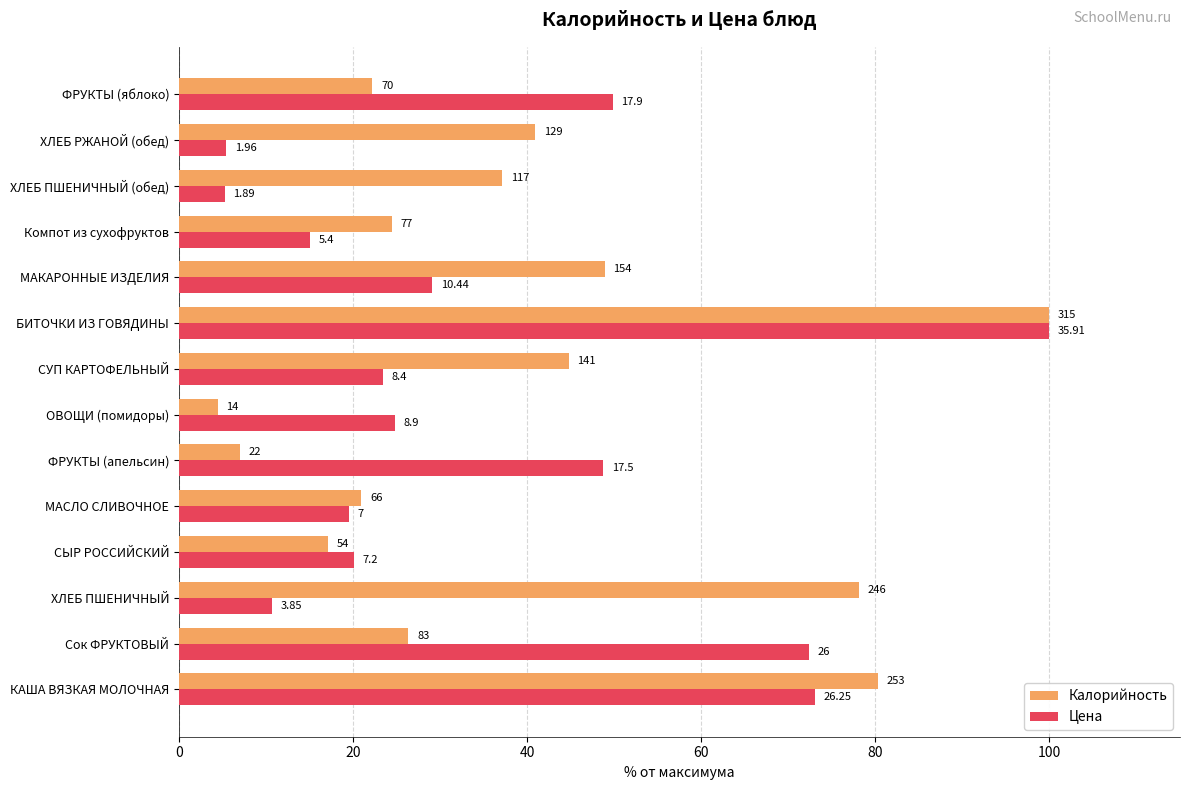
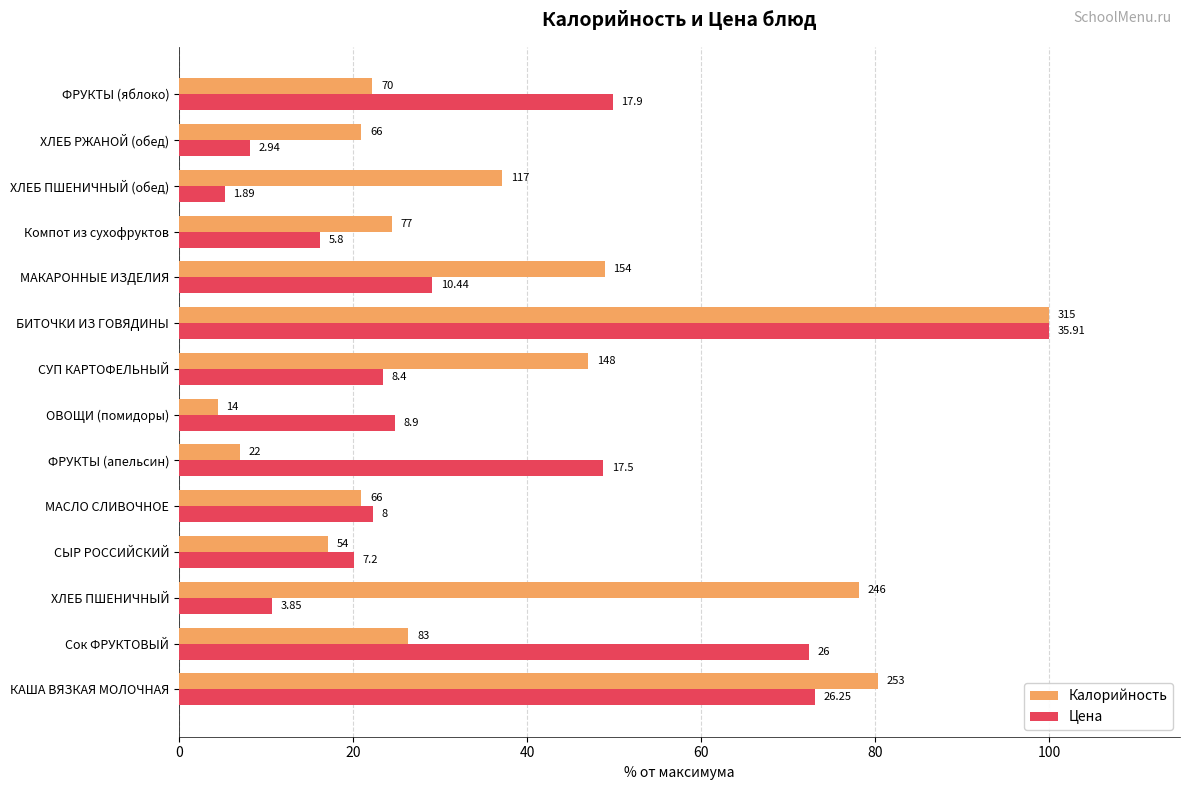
  {
    "Калорийность": {
-     "ХЛЕБ РЖАНОЙ (обед)": 129,
-     "СУП КАРТОФЕЛЬНЫЙ": 141
+     "ХЛЕБ РЖАНОЙ (обед)": 66,
+     "СУП КАРТОФЕЛЬНЫЙ": 148
    },
    "Цена": {
-     "ХЛЕБ РЖАНОЙ (обед)": 1.96,
-     "Компот из сухофруктов": 5.4,
-     "МАСЛО СЛИВОЧНОЕ": 7
+     "ХЛЕБ РЖАНОЙ (обед)": 2.94,
+     "Компот из сухофруктов": 5.8,
+     "МАСЛО СЛИВОЧНОЕ": 8
    }
  }
